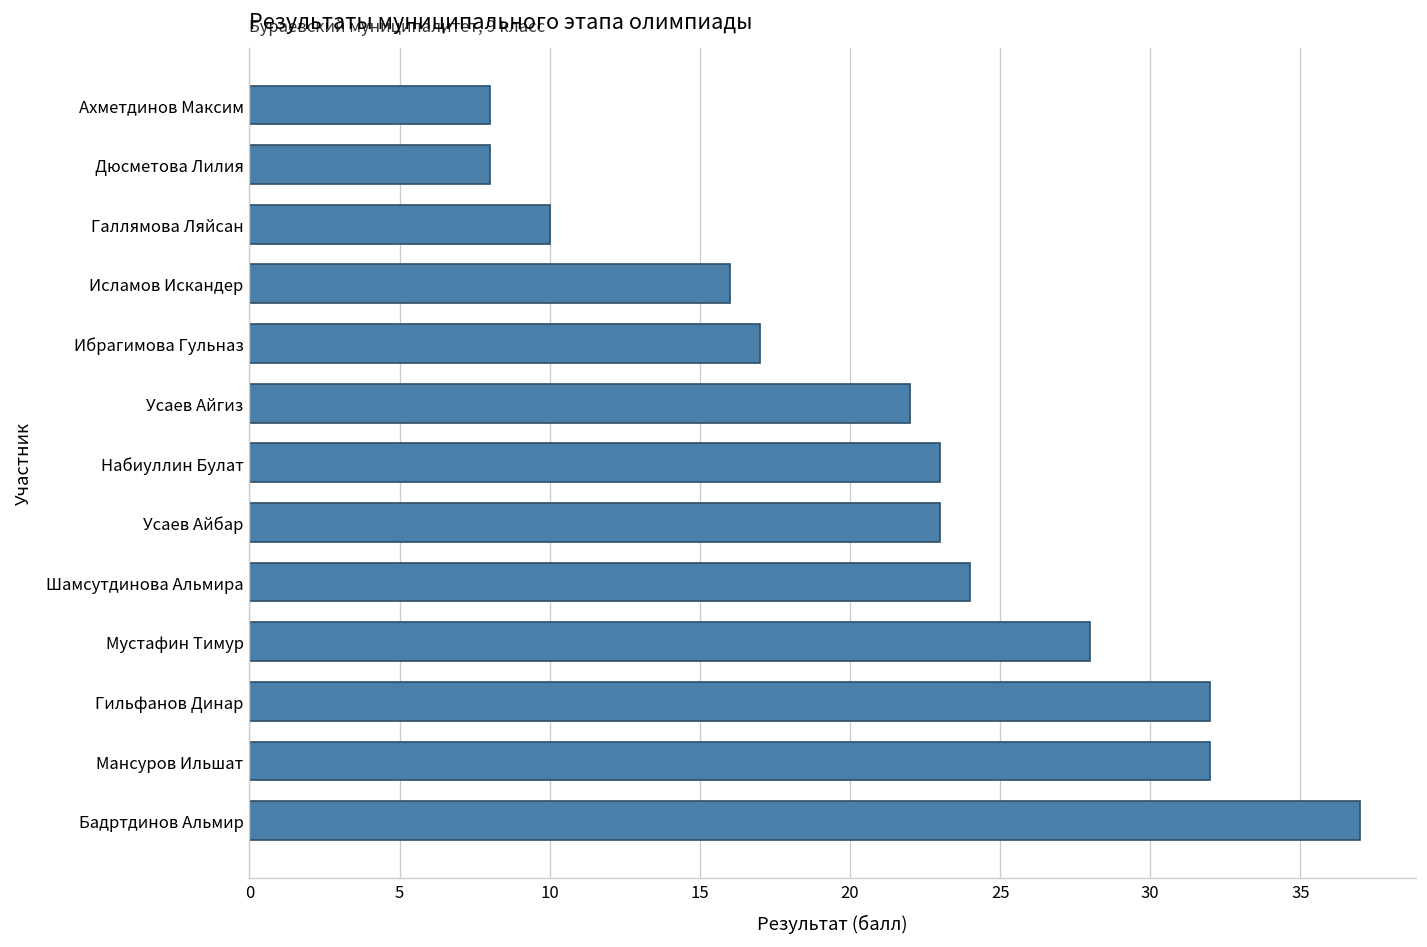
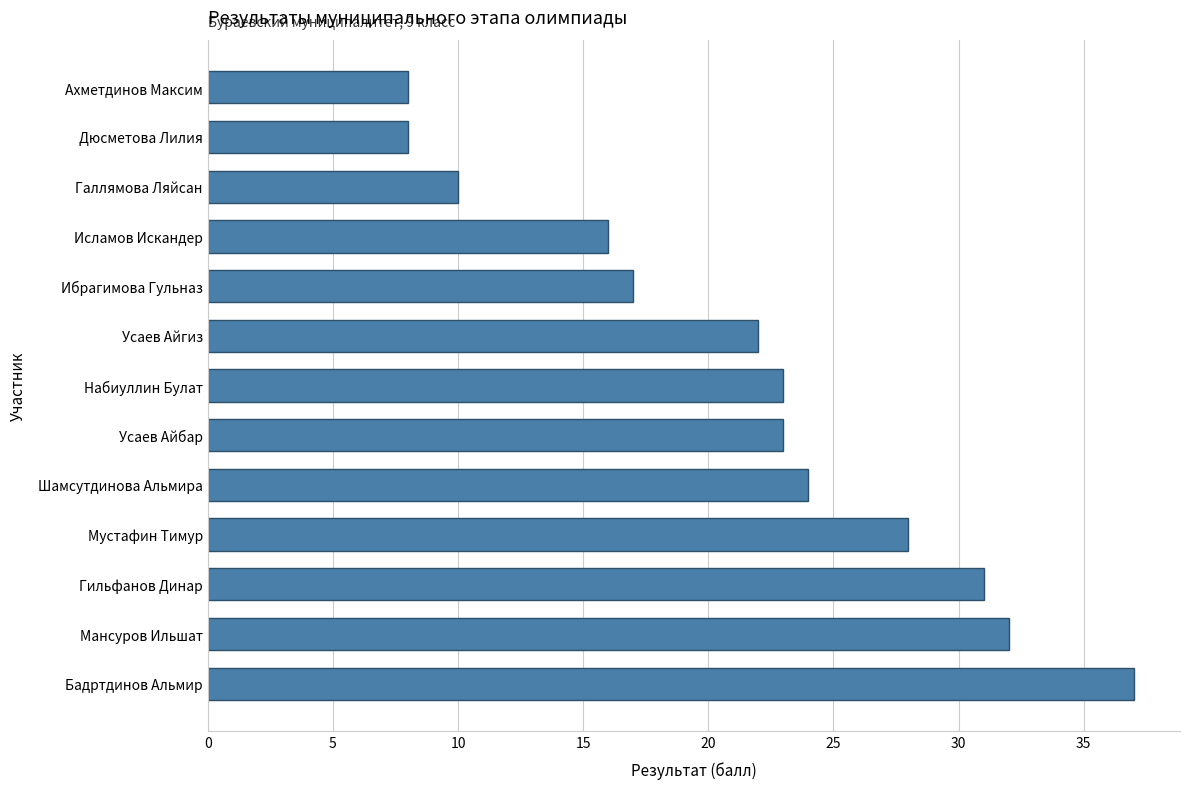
  {
    "Ахметдинов Максим": 8,
    "Дюсметова Лилия": 8,
    "Галлямова Ляйсан": 10,
    "Исламов Искандер": 16,
    "Ибрагимова Гульназ": 17,
    "Усаев Айгиз": 22,
    "Набиуллин Булат": 23,
    "Усаев Айбар": 23,
    "Шамсутдинова Альмира": 24,
    "Мустафин Тимур": 28,
-   "Гильфанов Динар": 32,
+   "Гильфанов Динар": 31,
    "Мансуров Ильшат": 32,
    "Бадртдинов Альмир": 37
  }
